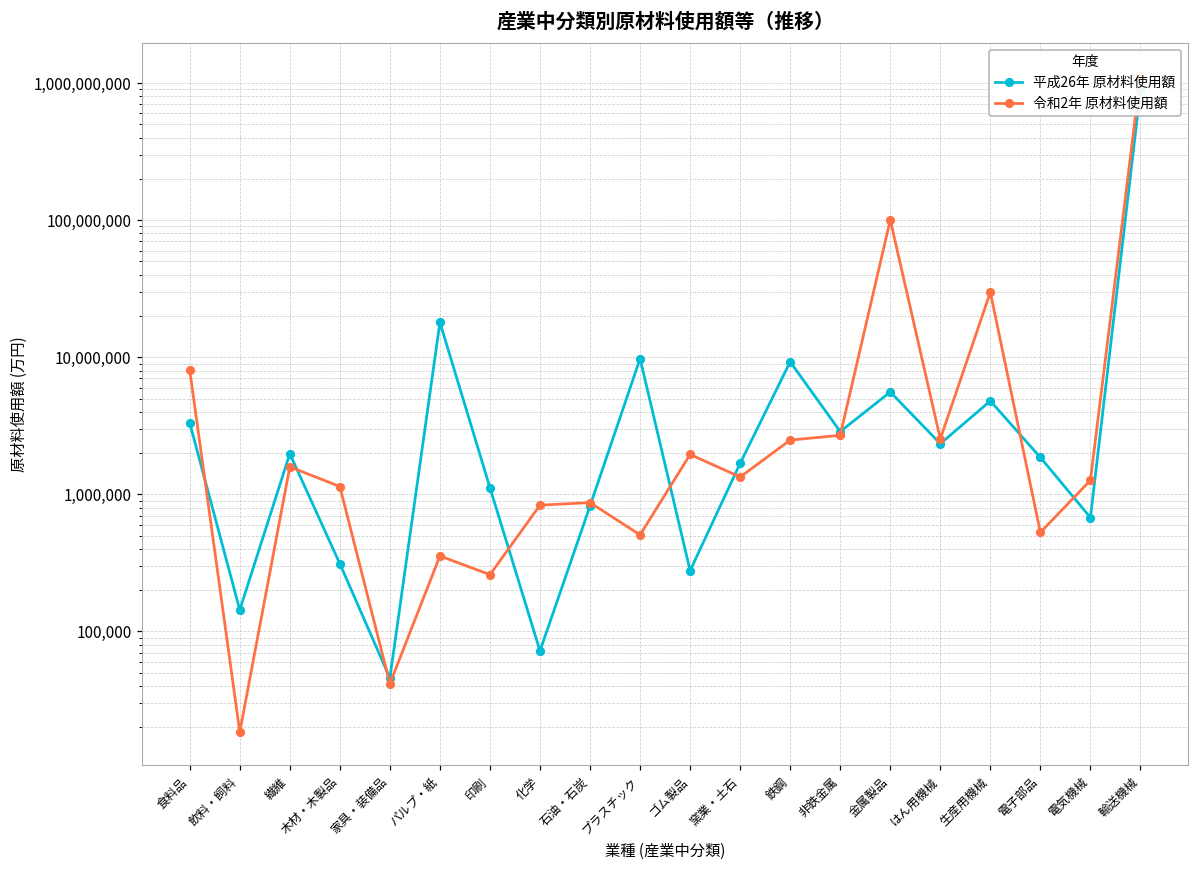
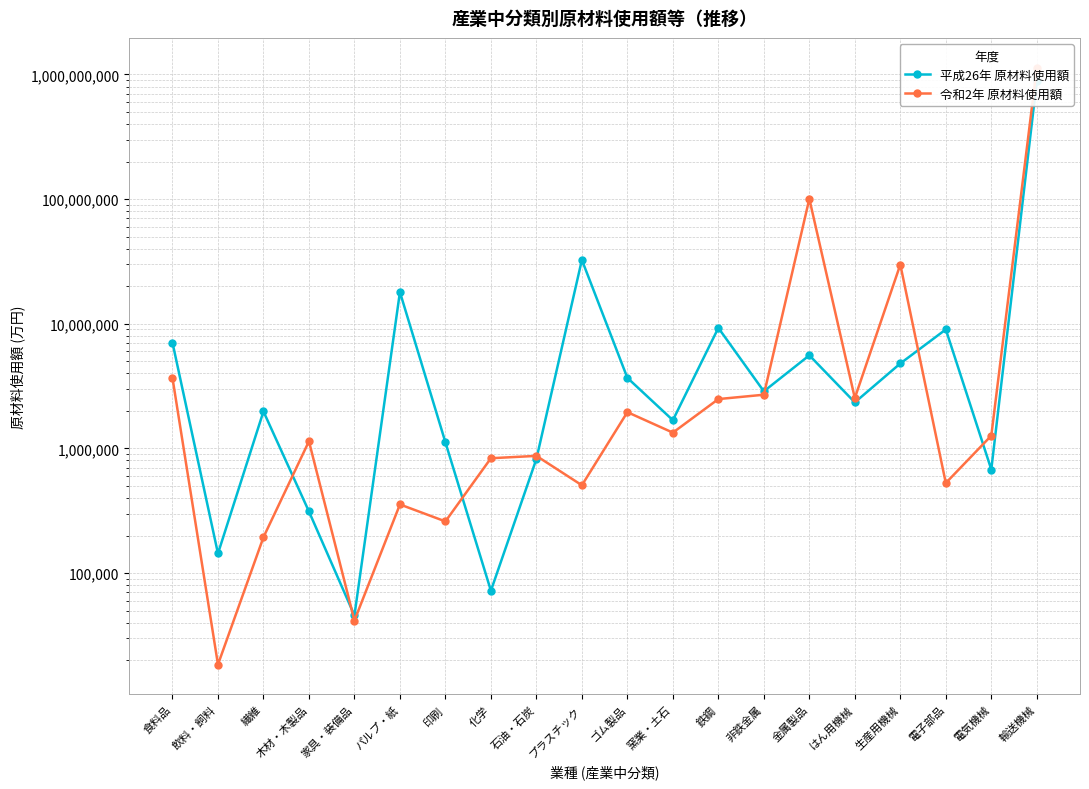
  {
    "平成26年 原材料使用額": {
-     "食料品": "3,300,000",
+     "食料品": "7,000,000",
      "飲料・飼料": "140,000",
      "繊維": "2,000,000",
      "木材・木製品": "310,000",
      "家具・装備品": "46,000",
      "パルプ・紙": "18,000,000",
      "印刷": "1,100,000",
      "化学": "70,000",
      "石油・石炭": "800,000",
-     "プラスチック": "10,000,000",
-     "ゴム製品": "280,000",
+     "プラスチック": "33,000,000",
+     "ゴム製品": "3,700,000",
      "窯業・土石": "1,700,000",
      "鉄鋼": "9,000,000",
      "非鉄金属": "2,900,000",
      "金属製品": "6,000,000",
      "はん用機械": "2,300,000",
      "生産用機械": "4,800,000",
-     "電子部品": "1,900,000",
+     "電子部品": "9,000,000",
      "電気機械": "700,000"
    },
    "令和2年 原材料使用額": {
-     "食料品": "8,000,000",
+     "食料品": "3,700,000",
      "飲料・飼料": "18,000",
-     "繊維": "1,600,000",
+     "繊維": "190,000",
      "木材・木製品": "1,100,000",
      "家具・装備品": "42,000",
      "パルプ・紙": "360,000",
      "印刷": "260,000",
      "化学": "800,000",
      "石油・石炭": "900,000",
      "プラスチック": "510,000",
      "ゴム製品": "2,000,000",
      "窯業・土石": "1,300,000",
      "鉄鋼": "2,500,000",
      "非鉄金属": "2,700,000",
      "金属製品": "100,000,000",
      "はん用機械": "2,500,000",
      "生産用機械": "30,000,000",
      "電子部品": "530,000",
      "電気機械": "1,300,000"
    }
  }
